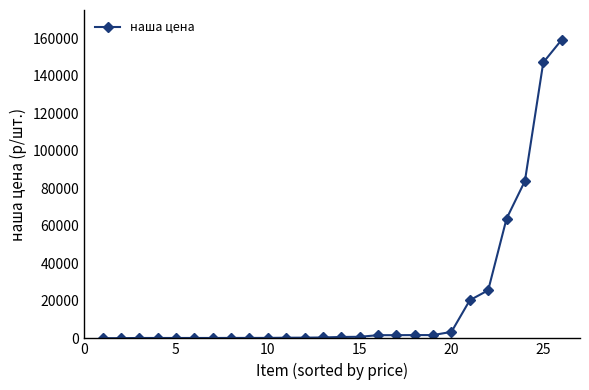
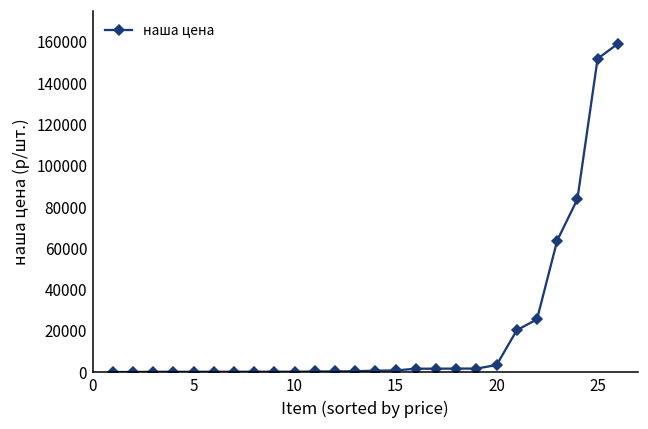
  {
    "5": 0,
    "10": 0,
    "15": 1000,
    "20": 3000,
-   "25": 147000
+   "25": 152000
  }
